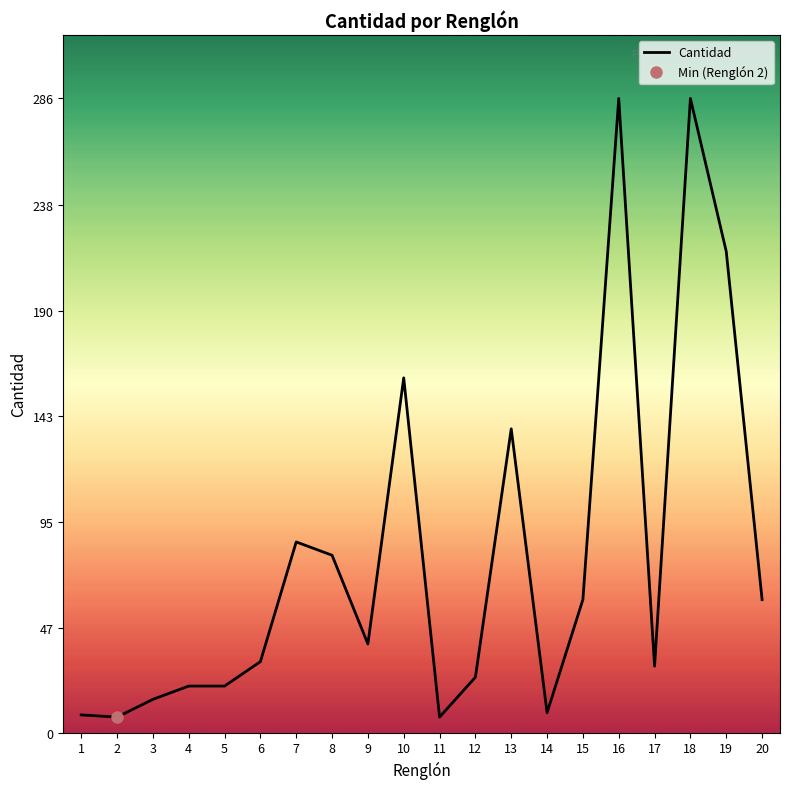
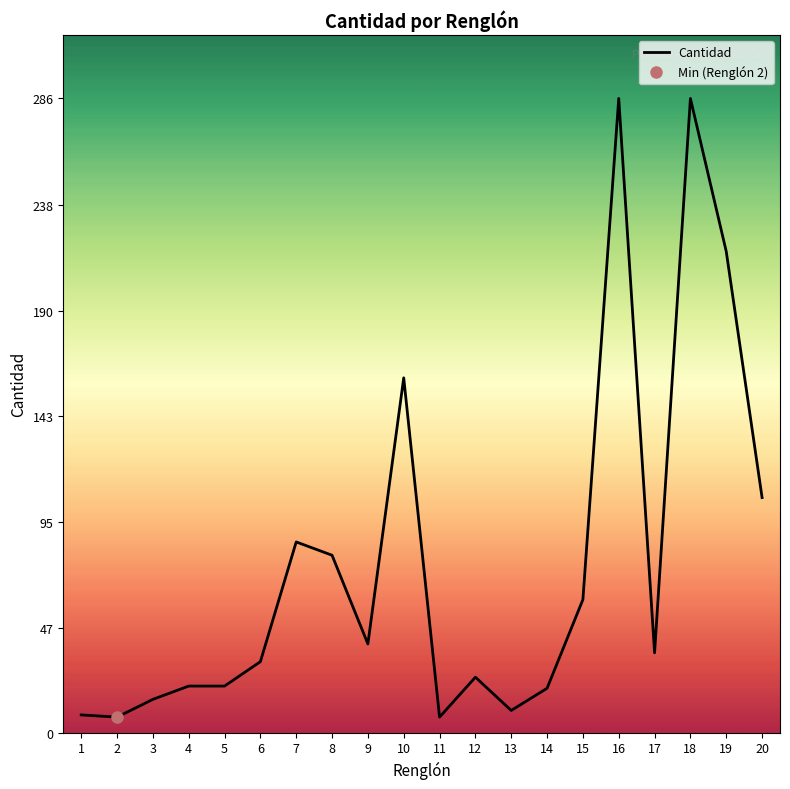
  {
    "Cantidad": {
      "1": 8,
      "3": 15,
      "4": 21,
      "5": 21,
      "6": 32,
      "7": 86,
      "8": 80,
      "9": 40,
      "10": 160,
      "11": 7,
      "12": 25,
-     "13": 137,
-     "14": 9,
+     "13": 10,
+     "14": 20,
      "15": 60,
      "16": 286,
-     "17": 30,
+     "17": 36,
      "18": 286,
      "19": 217,
-     "20": 60
+     "20": 106
    }
  }
